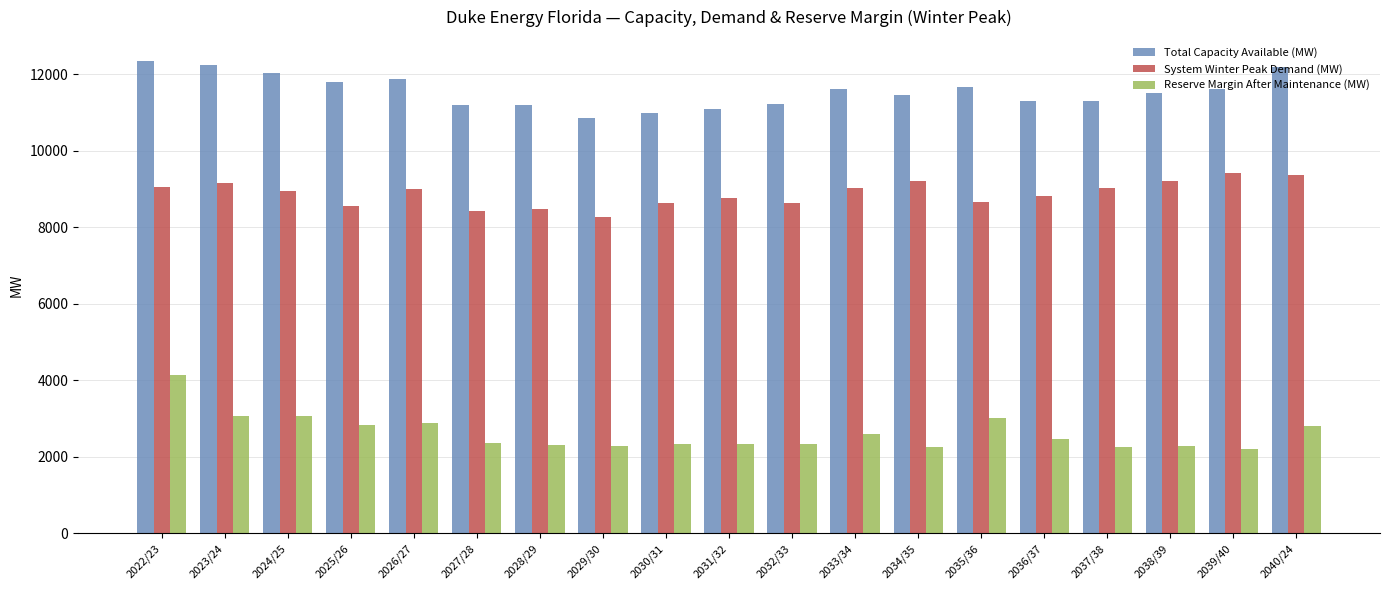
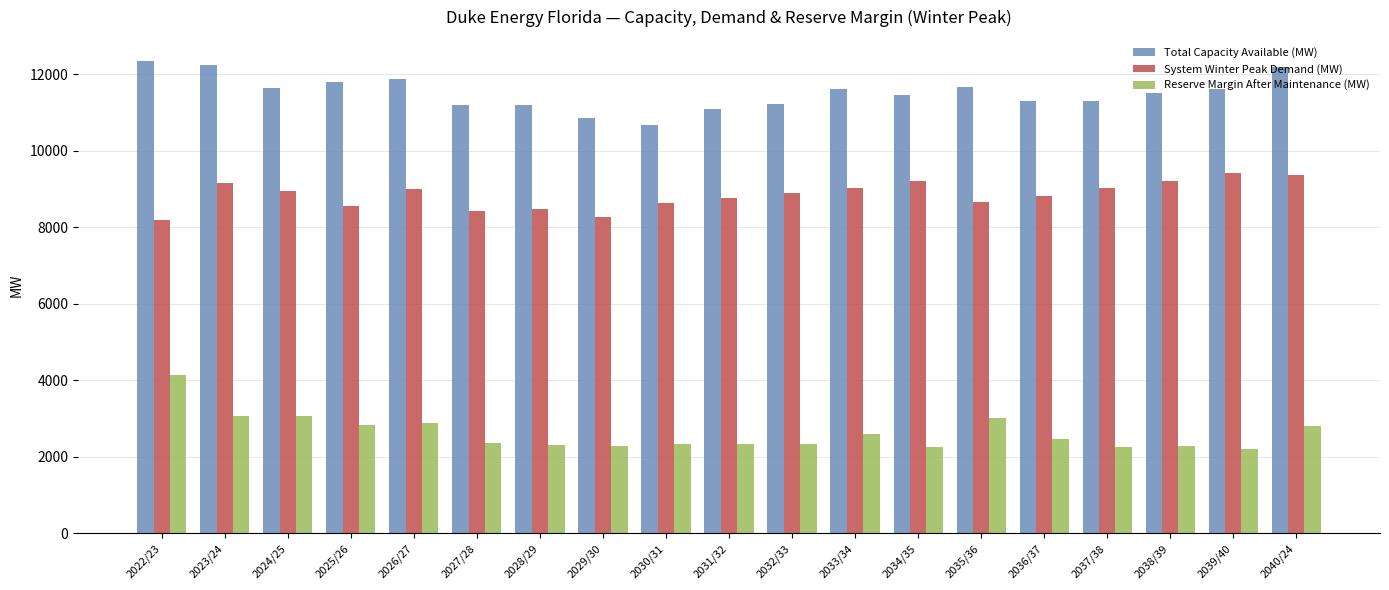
  {
    "Total Capacity Available (MW)": {
      "2022/23": 12400,
      "2023/24": 12200,
-     "2024/25": 12000,
+     "2024/25": 11600,
      "2025/26": 11800,
      "2026/27": 11900,
      "2027/28": 11200,
      "2028/29": 11200,
      "2029/30": 10900,
-     "2030/31": 11000,
+     "2030/31": 10700,
      "2031/32": 11100,
      "2032/33": 11200,
      "2033/34": 11600,
      "2034/35": 11500,
      "2035/36": 11700,
      "2036/37": 11300,
      "2037/38": 11300,
      "2038/39": 11500,
      "2039/40": 11600,
      "2040/24": 12200
    },
    "System Winter Peak Demand (MW)": {
-     "2022/23": 9100,
+     "2022/23": 8200,
      "2023/24": 9200,
      "2024/25": 9000,
      "2025/26": 8600,
      "2026/27": 9000,
      "2027/28": 8400,
      "2028/29": 8500,
      "2029/30": 8300,
      "2030/31": 8600,
      "2031/32": 8800,
-     "2032/33": 8700,
+     "2032/33": 8900,
      "2033/34": 9000,
      "2034/35": 9200,
      "2035/36": 8700,
      "2036/37": 8800,
      "2037/38": 9000,
      "2038/39": 9200,
      "2039/40": 9400,
      "2040/24": 9400
    },
    "Reserve Margin After Maintenance (MW)": {
      "2022/23": 4200,
      "2023/24": 3100,
      "2024/25": 3100,
      "2025/26": 2800,
      "2026/27": 2900,
      "2027/28": 2400,
      "2028/29": 2300,
      "2029/30": 2300,
      "2030/31": 2300,
      "2031/32": 2300,
      "2032/33": 2300,
      "2033/34": 2600,
      "2034/35": 2300,
      "2035/36": 3000,
      "2036/37": 2500,
      "2037/38": 2300,
      "2038/39": 2300,
      "2039/40": 2200,
      "2040/24": 2800
    }
  }
